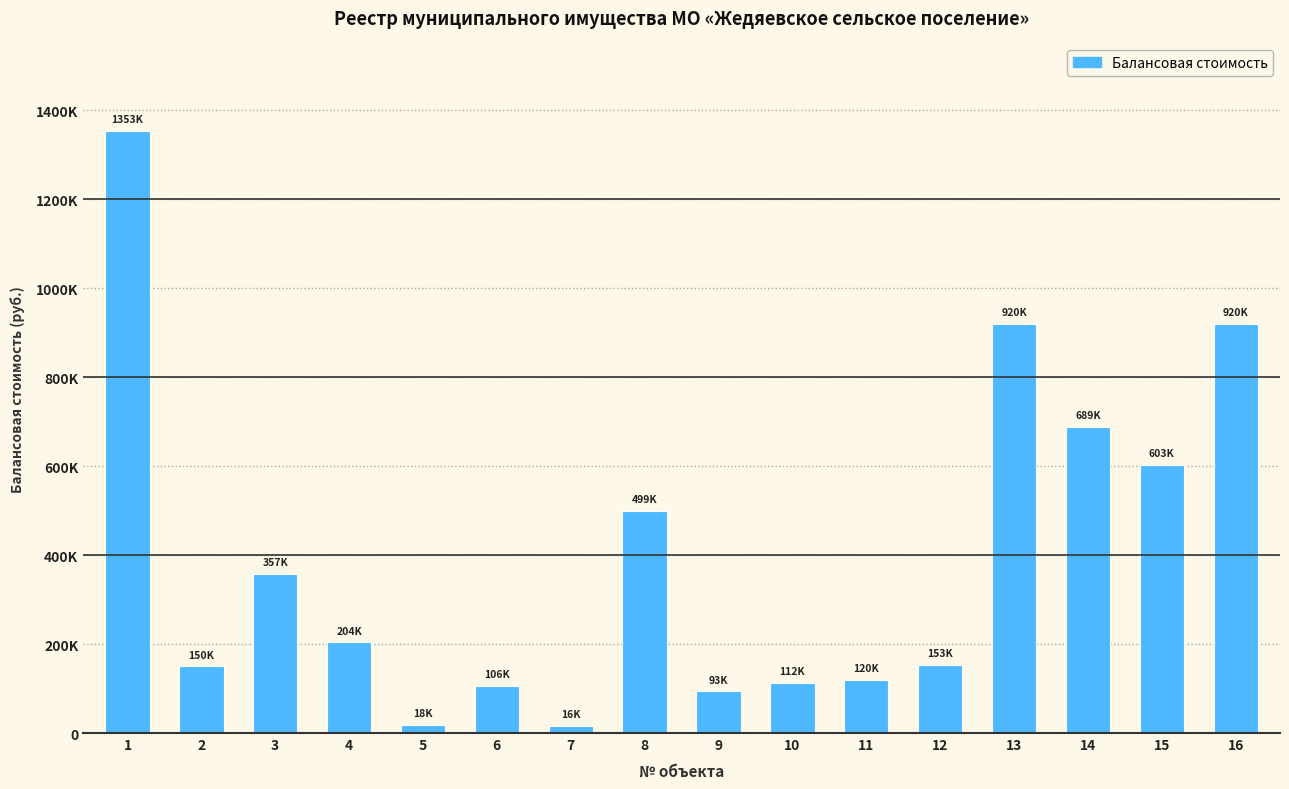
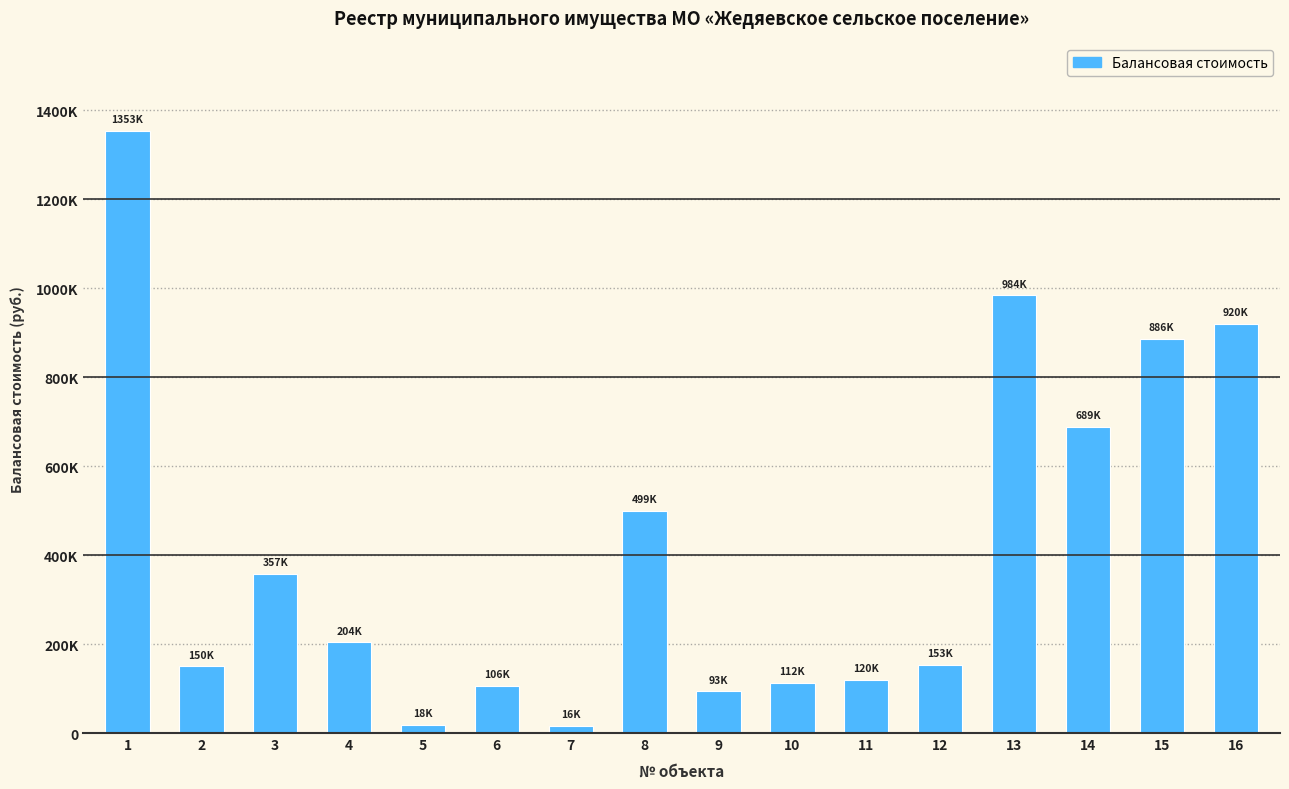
  {
    "1": "1353K",
    "2": "150K",
    "3": "357K",
    "4": "204K",
    "5": "18K",
    "6": "106K",
    "7": "16K",
    "8": "499K",
    "9": "93K",
    "10": "112K",
    "11": "120K",
    "12": "153K",
-   "13": "920K",
+   "13": "984K",
    "14": "689K",
-   "15": "603K",
+   "15": "886K",
    "16": "920K"
  }
